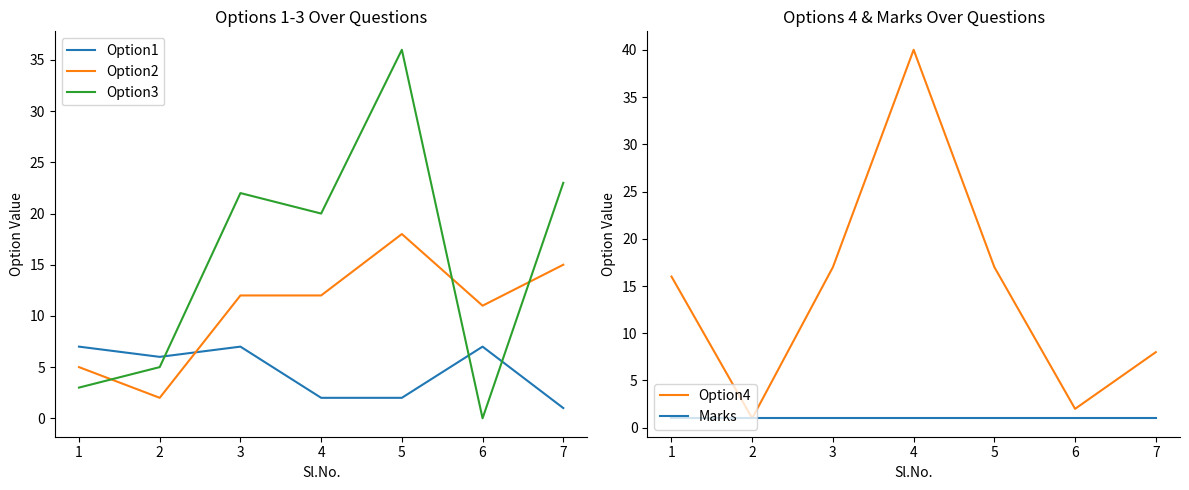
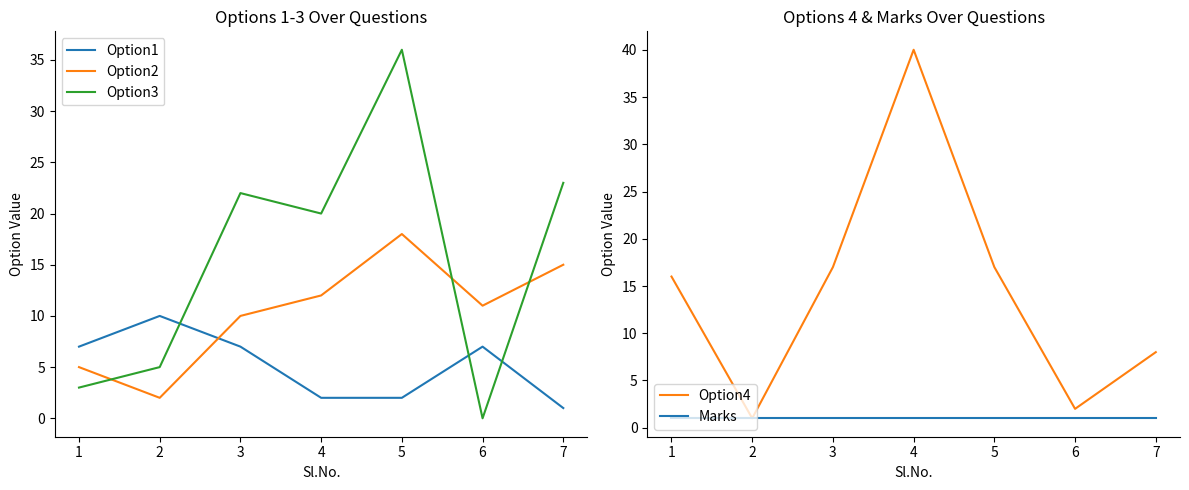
  {
    "Options 1-3 Over Questions": {
      "Option1": {
        "1": 7,
-       "2": 6,
+       "2": 10,
        "3": 7,
        "4": 2,
        "5": 2,
        "6": 7,
        "7": 1
      },
      "Option2": {
        "1": 5,
        "2": 2,
-       "3": 12,
+       "3": 10,
        "4": 12,
        "5": 18,
        "6": 11,
        "7": 15
      },
      "Option3": {
        "1": 3,
        "2": 5,
        "3": 22,
        "4": 20,
        "5": 36,
        "6": 0,
        "7": 23
      }
    },
    "Options 4 & Marks Over Questions": {
      "Option4": {
        "1": 16,
        "3": 17,
        "4": 40,
        "5": 17,
        "6": 2,
        "7": 8
      },
      "Marks": {
        "3": 1,
        "4": 1,
        "5": 1,
        "6": 1,
        "7": 1
      }
    }
  }
